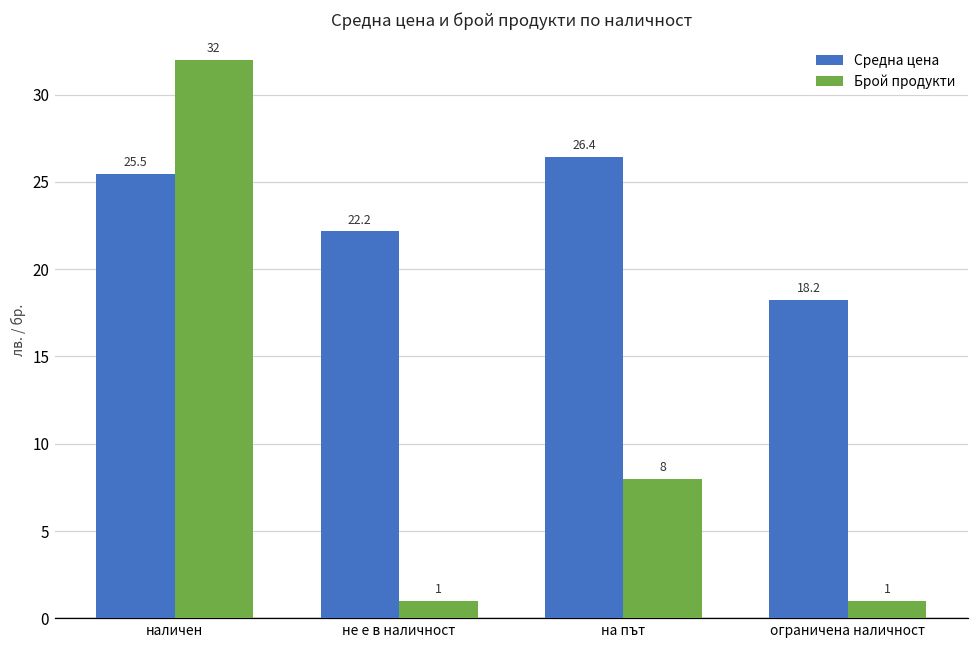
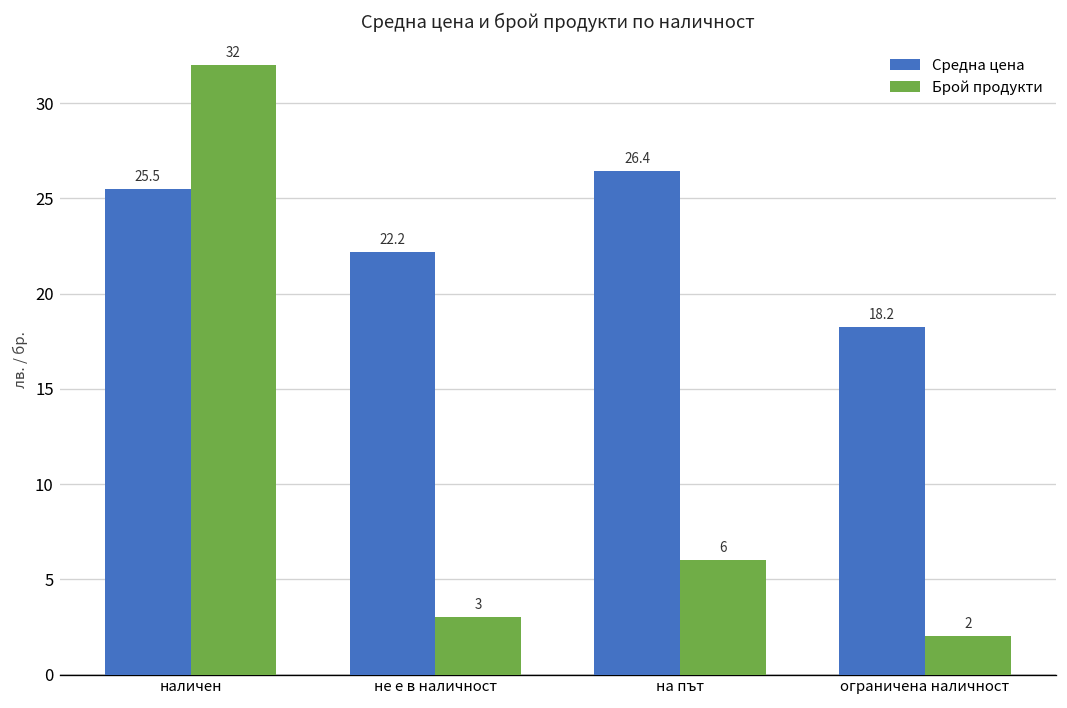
  {
    "Средна цена": {
      "наличен": 25.5,
      "не е в наличност": 22.2,
      "на път": 26.4,
      "ограничена наличност": 18.2
    },
    "Брой продукти": {
      "наличен": 32,
-     "не е в наличност": 1,
-     "на път": 8,
-     "ограничена наличност": 1
+     "не е в наличност": 3,
+     "на път": 6,
+     "ограничена наличност": 2
    }
  }
